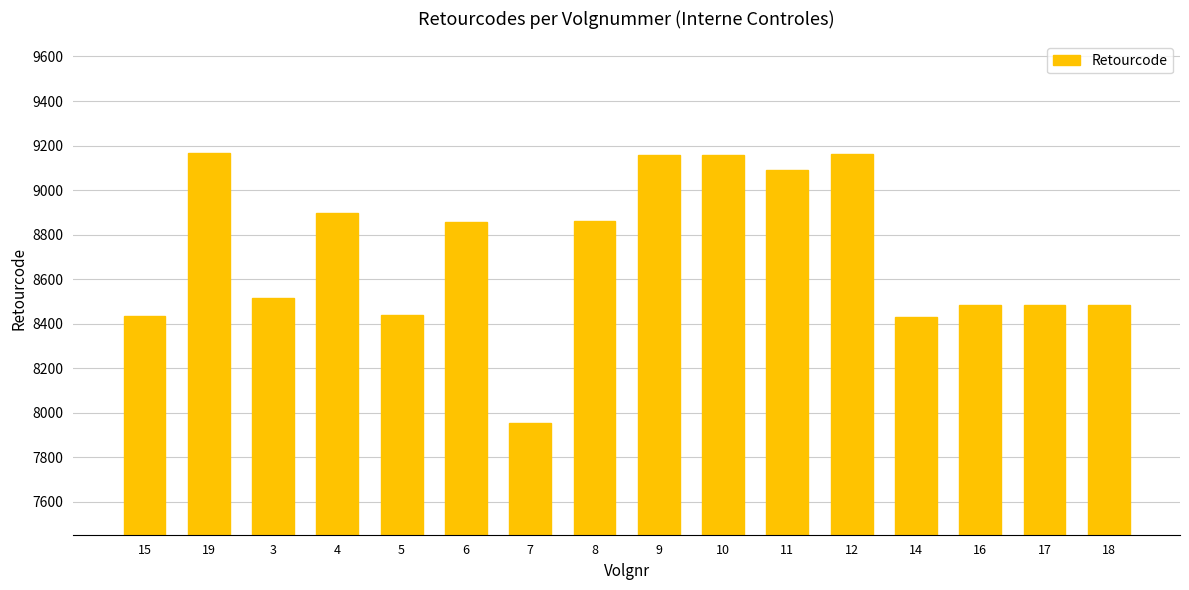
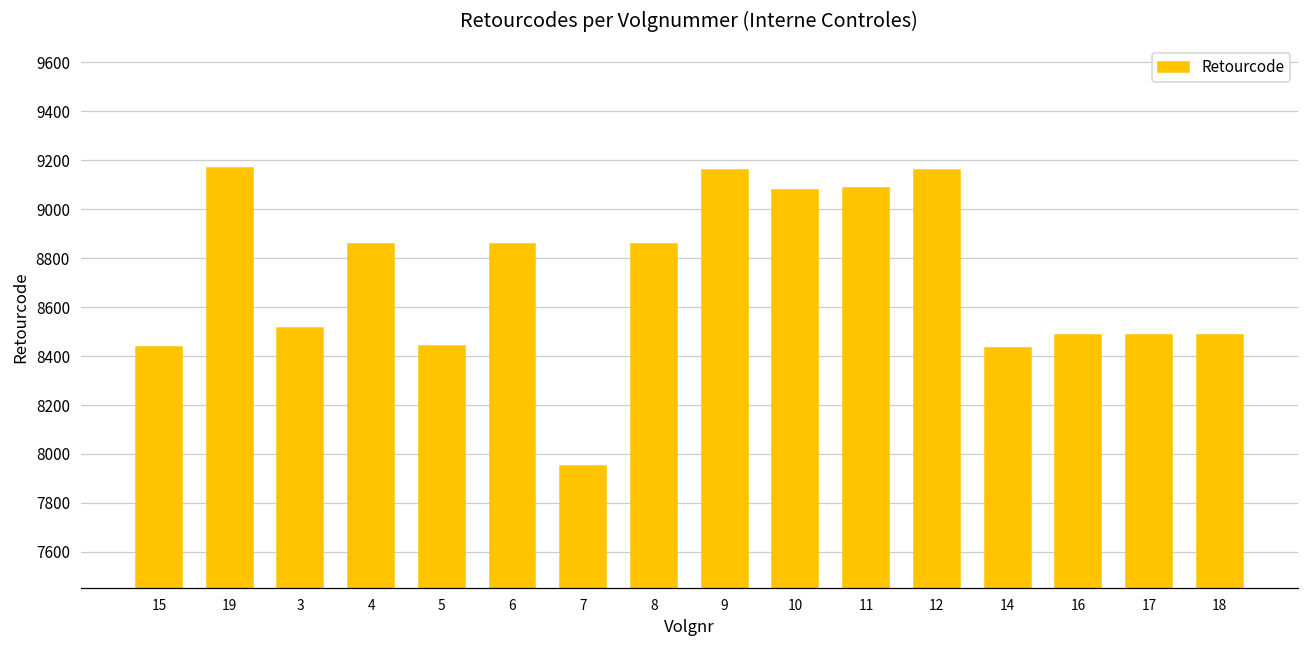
  {
    "15": 8440,
    "19": 9170,
    "3": 8520,
-   "4": 8900,
+   "4": 8860,
    "5": 8440,
    "6": 8860,
    "7": 7950,
    "8": 8860,
    "9": 9160,
-   "10": 9160,
+   "10": 9080,
    "11": 9090,
    "12": 9160,
    "14": 8430,
    "16": 8480,
    "17": 8490,
    "18": 8490
  }
